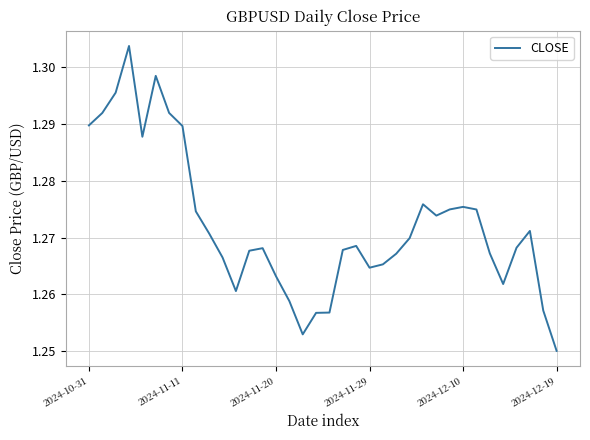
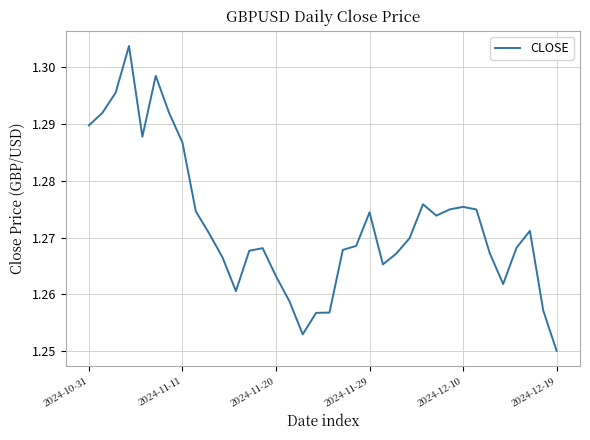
  {
    "2024-10-31": 1.290,
-   "2024-11-11": 1.290,
+   "2024-11-11": 1.287,
    "2024-11-20": 1.263,
-   "2024-11-29": 1.265,
+   "2024-11-29": 1.274,
    "2024-12-10": 1.275,
    "2024-12-19": 1.250
  }
